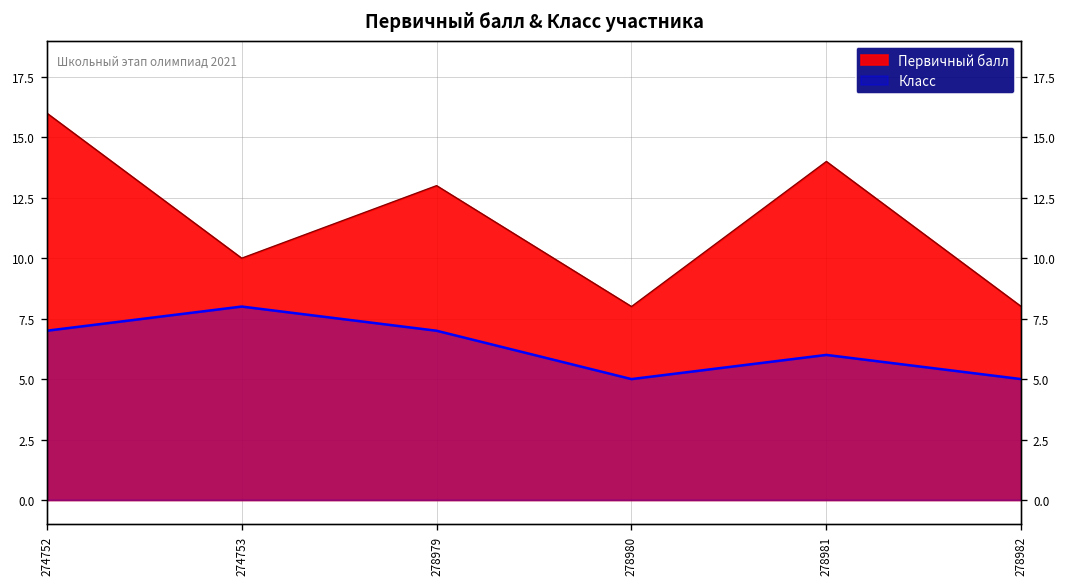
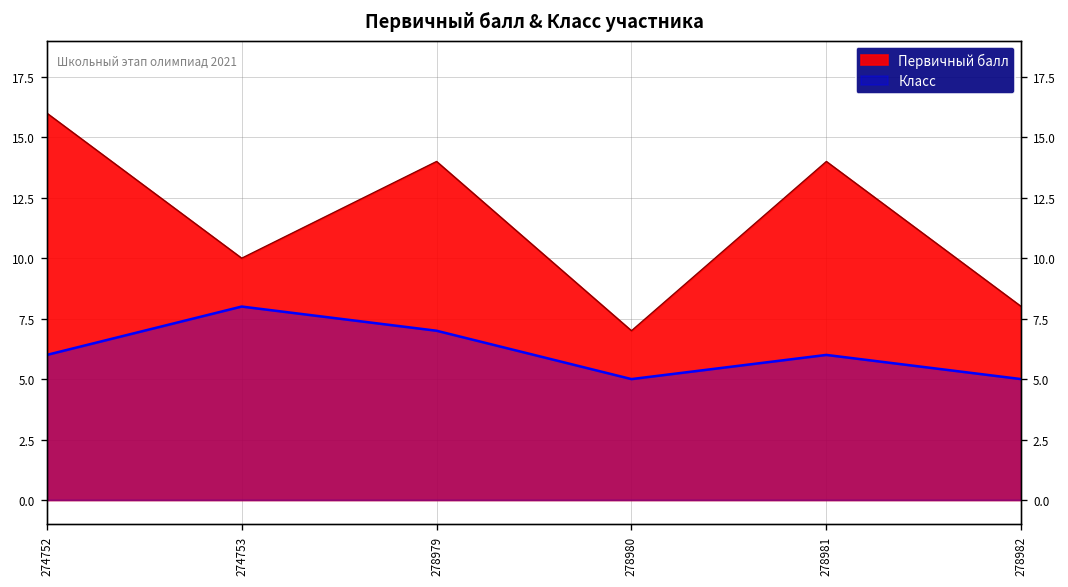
  {
    "Первичный балл": {
      "274752": 16,
      "274753": 10,
-     "278979": 13,
-     "278980": 8,
+     "278979": 14,
+     "278980": 7,
      "278981": 14,
      "278982": 8
    },
    "Класс": {
-     "274752": 7,
+     "274752": 6,
      "274753": 8,
      "278979": 7,
      "278980": 5,
      "278981": 6,
      "278982": 5
    }
  }
